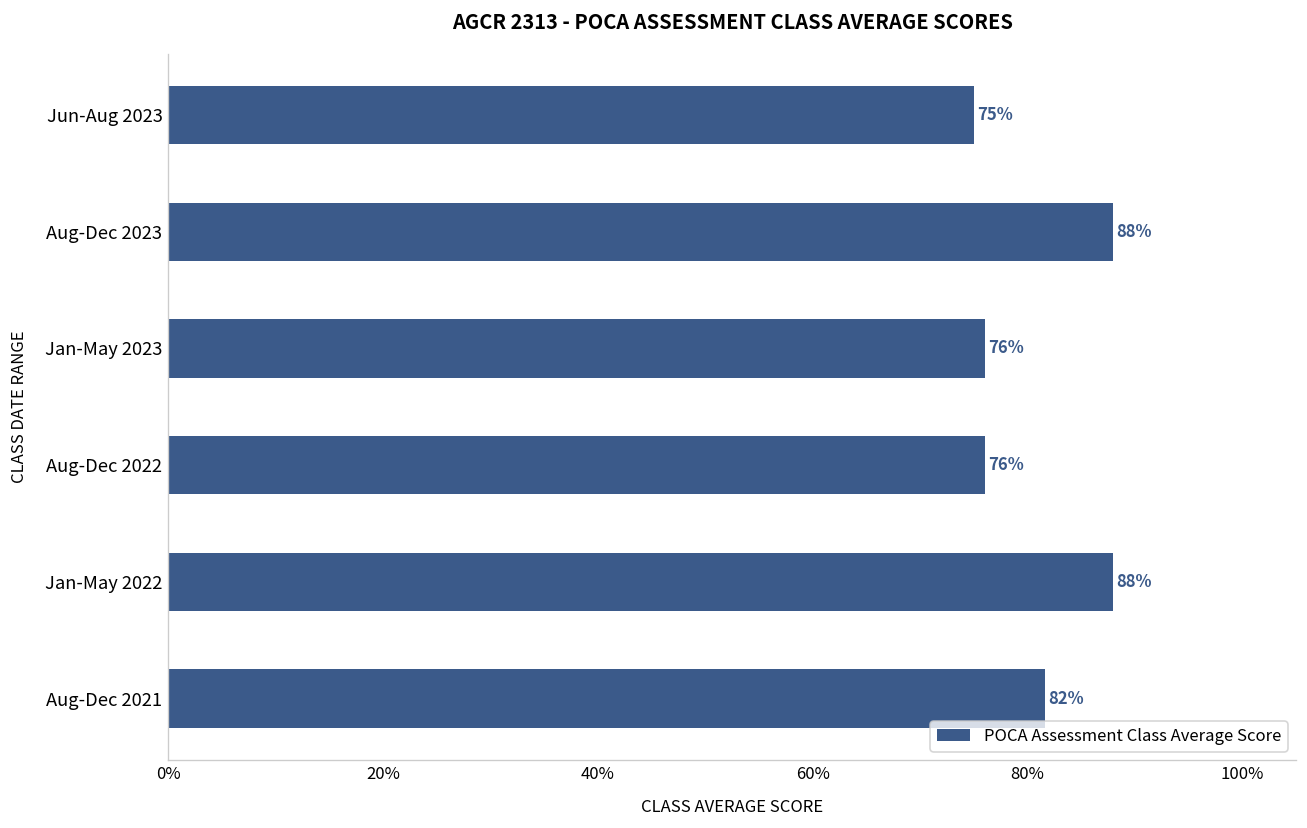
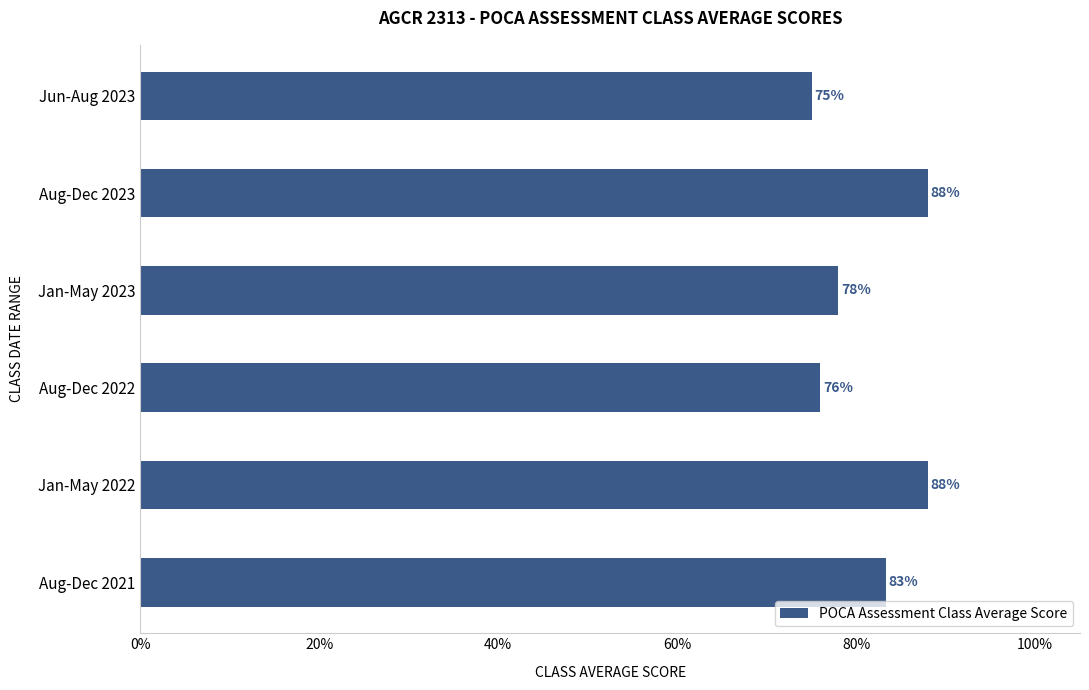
  {
    "Jun-Aug 2023": "75%",
    "Aug-Dec 2023": "88%",
-   "Jan-May 2023": "76%",
+   "Jan-May 2023": "78%",
    "Aug-Dec 2022": "76%",
    "Jan-May 2022": "88%",
-   "Aug-Dec 2021": "82%"
+   "Aug-Dec 2021": "83%"
  }
